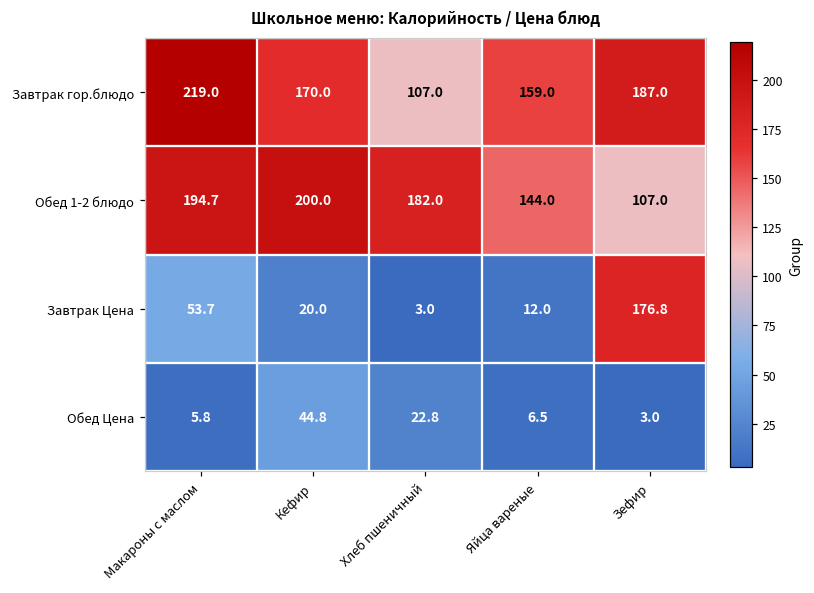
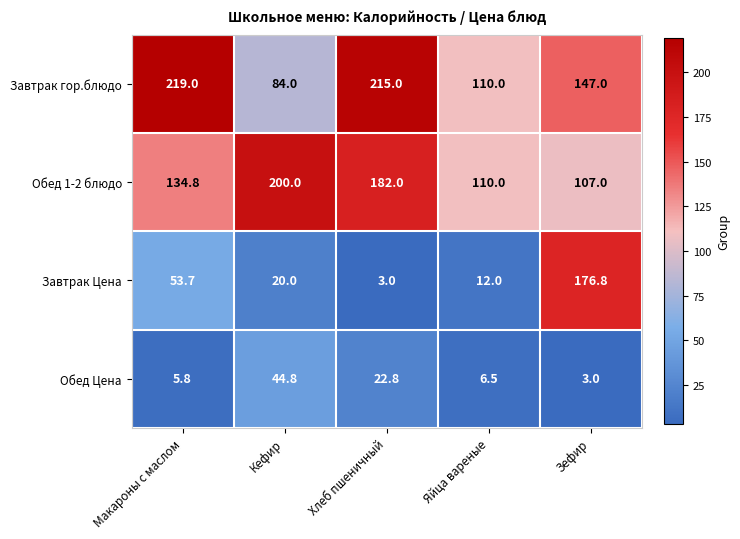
  {
    "Завтрак гор.блюдо": {
      "Макароны с маслом": 219.0,
-     "Кефир": 170.0,
-     "Хлеб пшеничный": 107.0,
-     "Яйца вареные": 159.0,
-     "Зефир": 187.0
+     "Кефир": 84.0,
+     "Хлеб пшеничный": 215.0,
+     "Яйца вареные": 110.0,
+     "Зефир": 147.0
    },
    "Обед 1-2 блюдо": {
-     "Макароны с маслом": 194.7,
+     "Макароны с маслом": 134.8,
      "Кефир": 200.0,
      "Хлеб пшеничный": 182.0,
-     "Яйца вареные": 144.0,
+     "Яйца вареные": 110.0,
      "Зефир": 107.0
    },
    "Завтрак Цена": {
      "Макароны с маслом": 53.7,
      "Кефир": 20.0,
      "Хлеб пшеничный": 3.0,
      "Яйца вареные": 12.0,
      "Зефир": 176.8
    },
    "Обед Цена": {
      "Макароны с маслом": 5.8,
      "Кефир": 44.8,
      "Хлеб пшеничный": 22.8,
      "Яйца вареные": 6.5,
      "Зефир": 3.0
    }
  }
